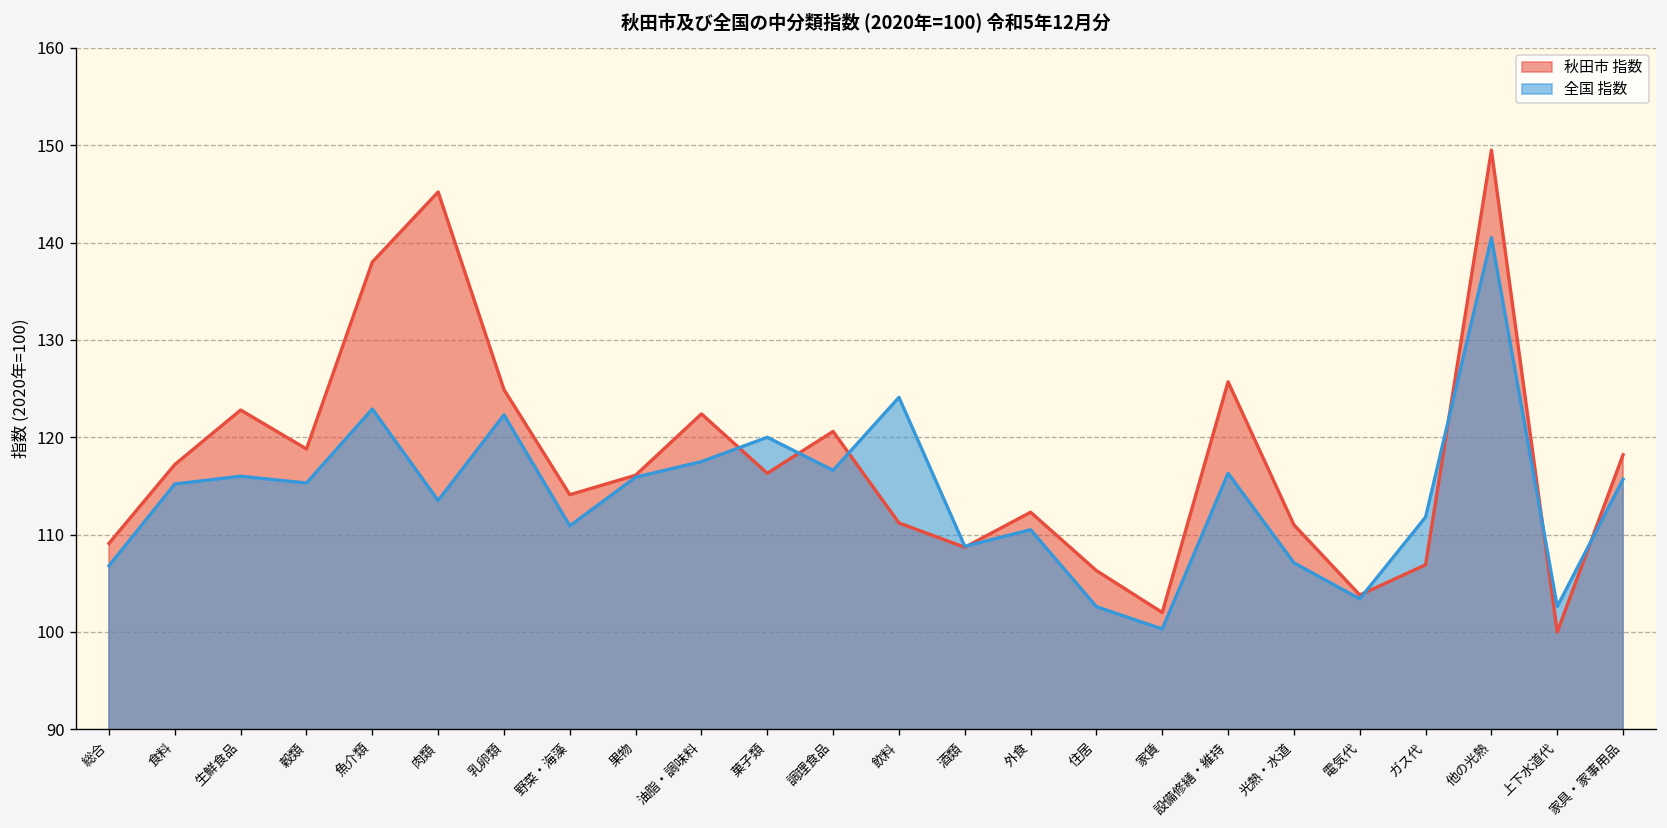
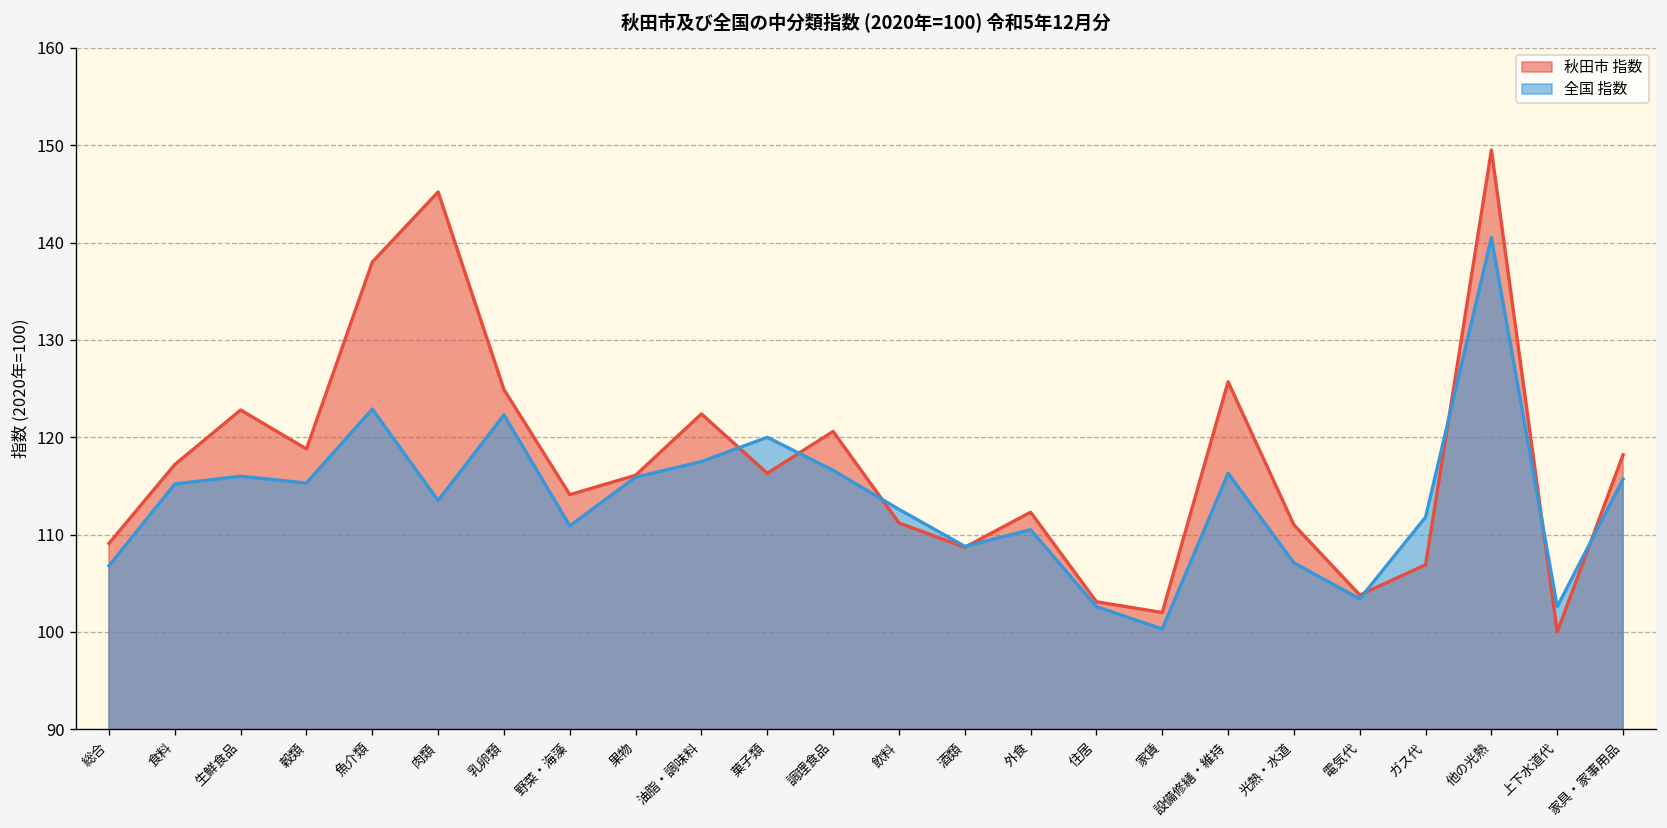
  {
    "秋田市 指数": {
      "総合": 109,
      "食料": 117,
      "生鮮食品": 123,
      "穀類": 119,
      "魚介類": 138,
      "肉類": 145,
      "乳卵類": 125,
      "野菜・海藻": 114,
      "油脂・調味料": 122,
      "菓子類": 116,
      "調理食品": 121,
      "飲料": 111,
      "外食": 112,
-     "住居": 106,
+     "住居": 103,
      "家賃": 102,
      "設備修繕・維持": 126,
      "光熱・水道": 111,
      "電気代": 104,
      "ガス代": 107,
      "他の光熱": 150,
      "上下水道代": 100,
      "家具・家事用品": 118
    },
    "全国 指数": {
      "総合": 107,
      "食料": 115,
      "生鮮食品": 116,
      "穀類": 115,
      "魚介類": 123,
      "肉類": 114,
      "乳卵類": 122,
      "野菜・海藻": 111,
      "油脂・調味料": 118,
      "菓子類": 120,
      "調理食品": 117,
-     "飲料": 124,
+     "飲料": 113,
      "外食": 111,
      "住居": 103,
      "家賃": 100,
      "設備修繕・維持": 116,
      "光熱・水道": 107,
      "電気代": 103,
      "ガス代": 112,
      "他の光熱": 141,
      "上下水道代": 103,
      "家具・家事用品": 116
    }
  }
